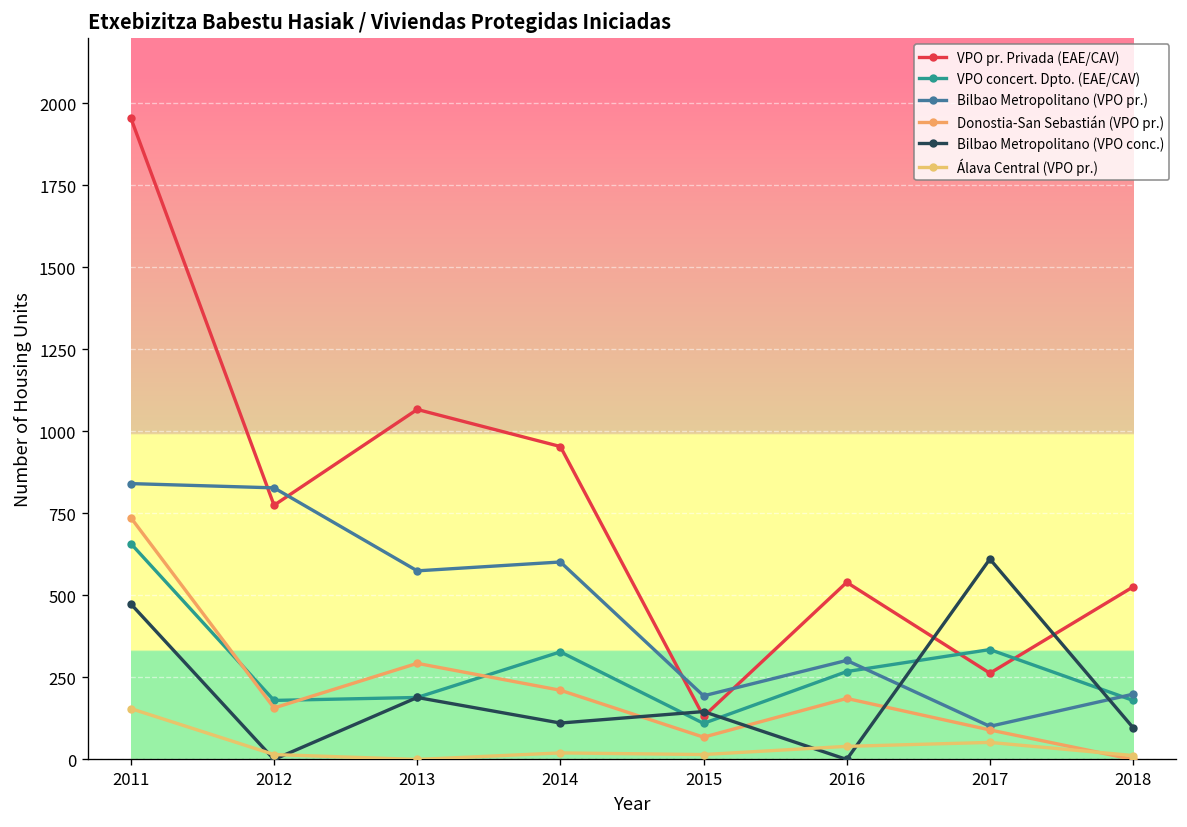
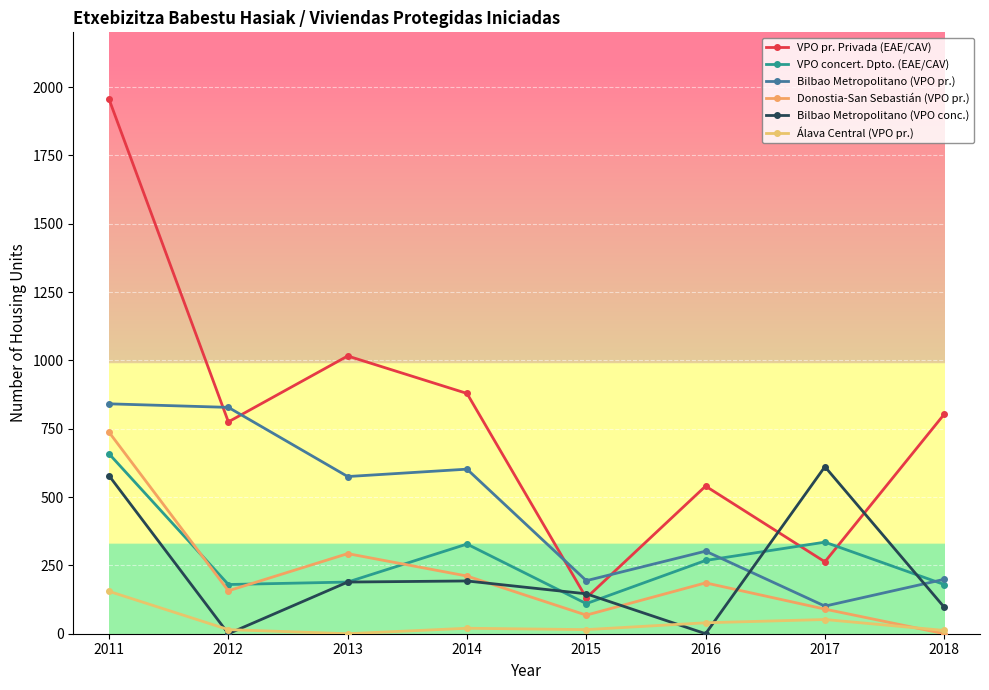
  {
    "VPO pr. Privada (EAE/CAV)": {
      "2011": 1960,
      "2012": 780,
-     "2013": 1070,
-     "2014": 950,
+     "2013": 1020,
+     "2014": 880,
      "2015": 130,
      "2016": 540,
      "2017": 260,
-     "2018": 530
+     "2018": 800
    },
    "Bilbao Metropolitano (VPO conc.)": {
-     "2011": 470,
+     "2011": 580,
      "2012": 0,
-     "2014": 110,
+     "2014": 190,
      "2015": 150,
      "2016": 0,
      "2017": 610,
      "2018": 100
    }
  }
